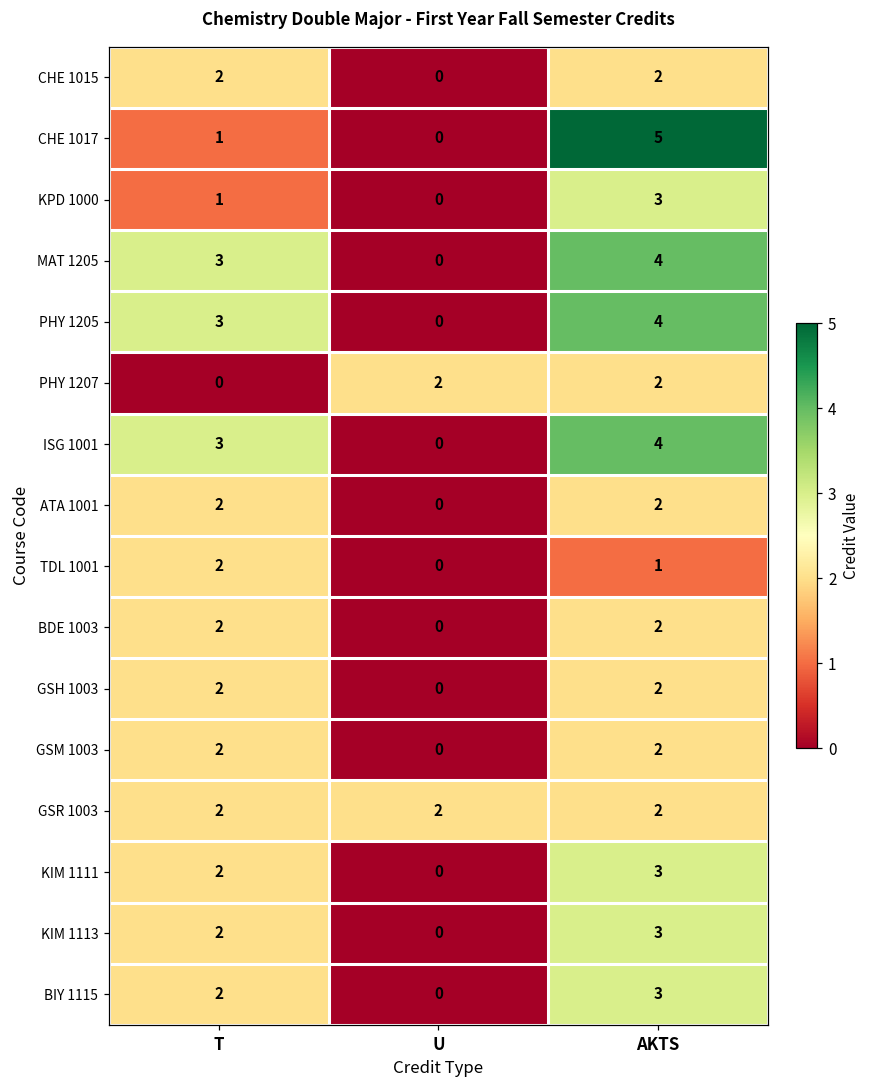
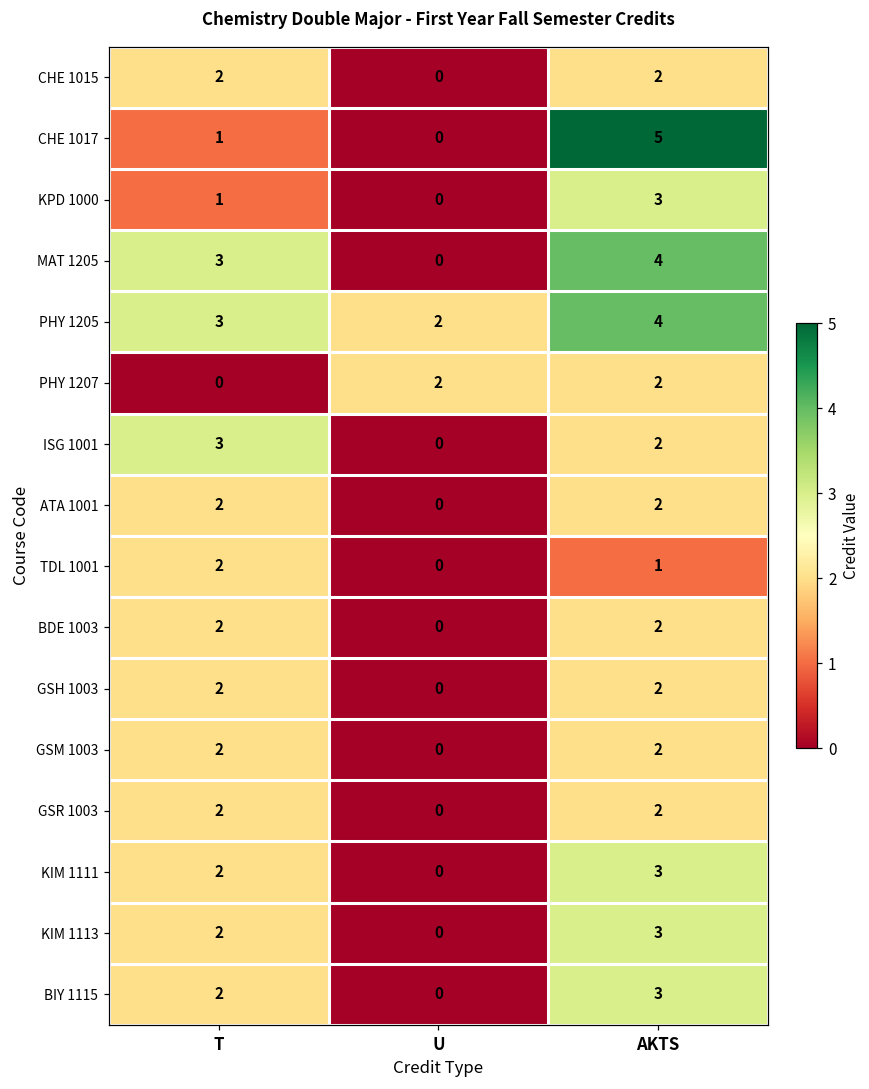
  {
    "CHE 1015": {
      "T": 2,
      "U": 0,
      "AKTS": 2
    },
    "CHE 1017": {
      "T": 1,
      "U": 0,
      "AKTS": 5
    },
    "KPD 1000": {
      "T": 1,
      "U": 0,
      "AKTS": 3
    },
    "MAT 1205": {
      "T": 3,
      "U": 0,
      "AKTS": 4
    },
    "PHY 1205": {
      "T": 3,
-     "U": 0,
+     "U": 2,
      "AKTS": 4
    },
    "PHY 1207": {
      "T": 0,
      "U": 2,
      "AKTS": 2
    },
    "ISG 1001": {
      "T": 3,
      "U": 0,
-     "AKTS": 4
+     "AKTS": 2
    },
    "ATA 1001": {
      "T": 2,
      "U": 0,
      "AKTS": 2
    },
    "TDL 1001": {
      "T": 2,
      "U": 0,
      "AKTS": 1
    },
    "BDE 1003": {
      "T": 2,
      "U": 0,
      "AKTS": 2
    },
    "GSH 1003": {
      "T": 2,
      "U": 0,
      "AKTS": 2
    },
    "GSM 1003": {
      "T": 2,
      "U": 0,
      "AKTS": 2
    },
    "GSR 1003": {
      "T": 2,
-     "U": 2,
+     "U": 0,
      "AKTS": 2
    },
    "KIM 1111": {
      "T": 2,
      "U": 0,
      "AKTS": 3
    },
    "KIM 1113": {
      "T": 2,
      "U": 0,
      "AKTS": 3
    },
    "BIY 1115": {
      "T": 2,
      "U": 0,
      "AKTS": 3
    }
  }
